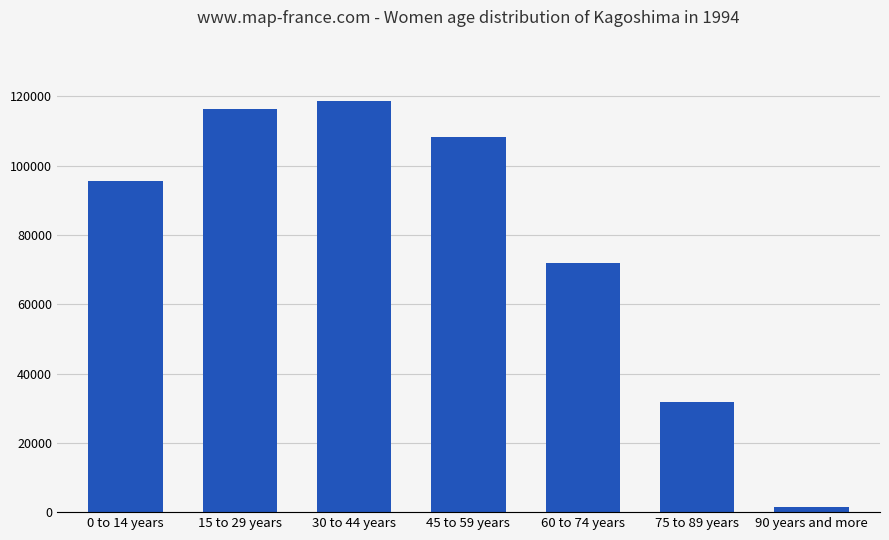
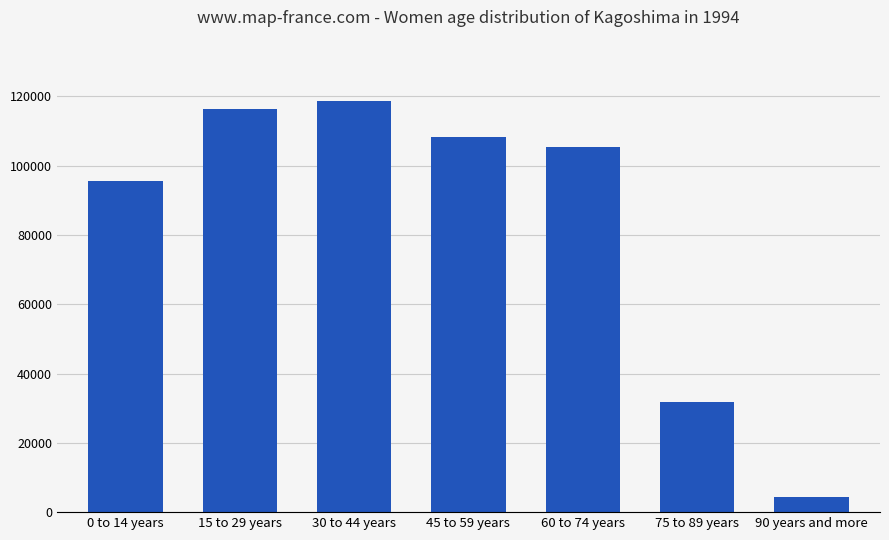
  {
    "0 to 14 years": 96000,
    "15 to 29 years": 116000,
    "30 to 44 years": 119000,
    "45 to 59 years": 108000,
-   "60 to 74 years": 72000,
+   "60 to 74 years": 105000,
    "75 to 89 years": 32000,
-   "90 years and more": 2000
+   "90 years and more": 5000
  }
